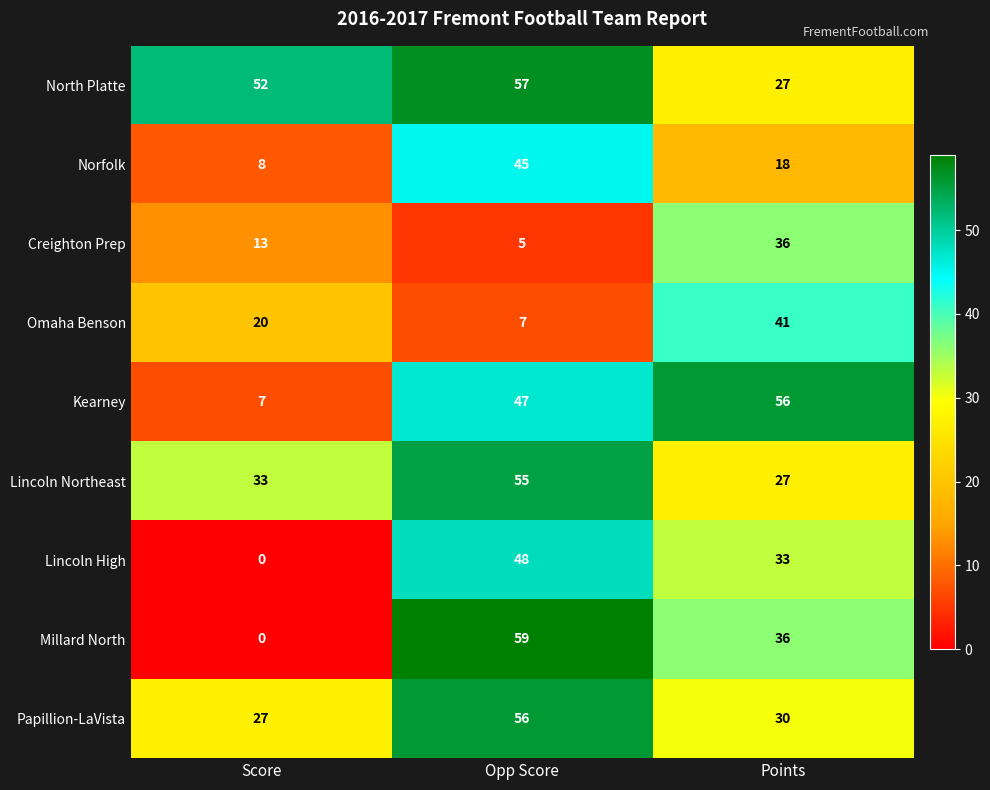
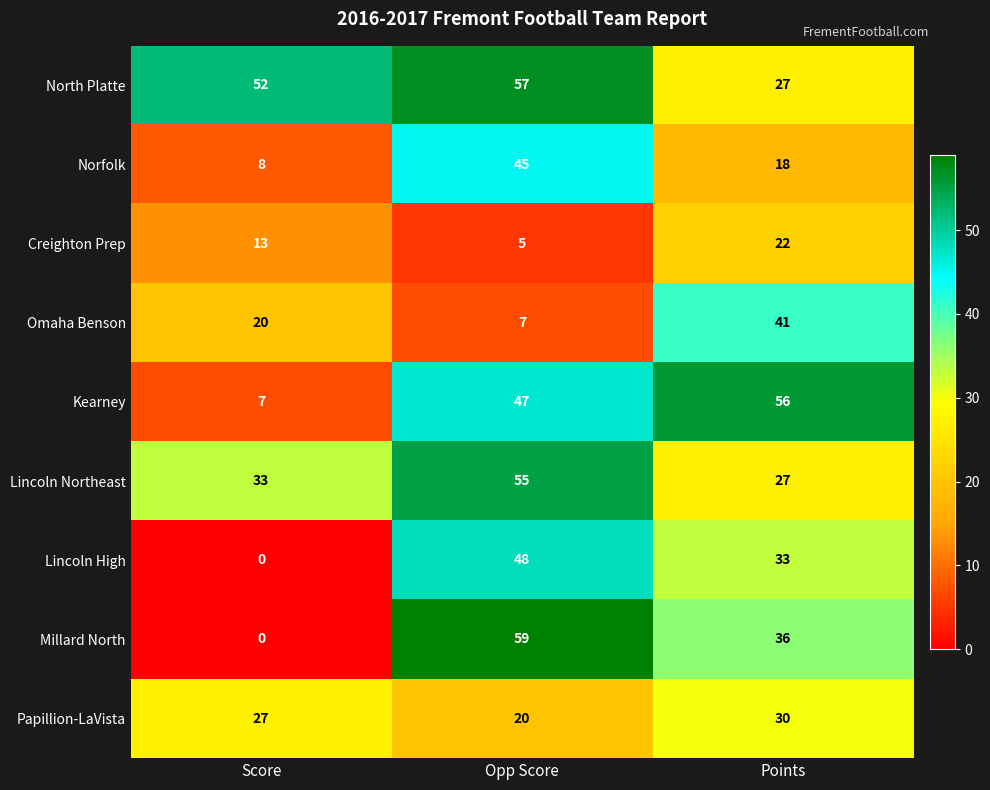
  {
    "North Platte": {
      "Score": 52,
      "Opp Score": 57,
      "Points": 27
    },
    "Norfolk": {
      "Score": 8,
      "Opp Score": 45,
      "Points": 18
    },
    "Creighton Prep": {
      "Score": 13,
      "Opp Score": 5,
-     "Points": 36
+     "Points": 22
    },
    "Omaha Benson": {
      "Score": 20,
      "Opp Score": 7,
      "Points": 41
    },
    "Kearney": {
      "Score": 7,
      "Opp Score": 47,
      "Points": 56
    },
    "Lincoln Northeast": {
      "Score": 33,
      "Opp Score": 55,
      "Points": 27
    },
    "Lincoln High": {
      "Score": 0,
      "Opp Score": 48,
      "Points": 33
    },
    "Millard North": {
      "Score": 0,
      "Opp Score": 59,
      "Points": 36
    },
    "Papillion-LaVista": {
      "Score": 27,
-     "Opp Score": 56,
+     "Opp Score": 20,
      "Points": 30
    }
  }
